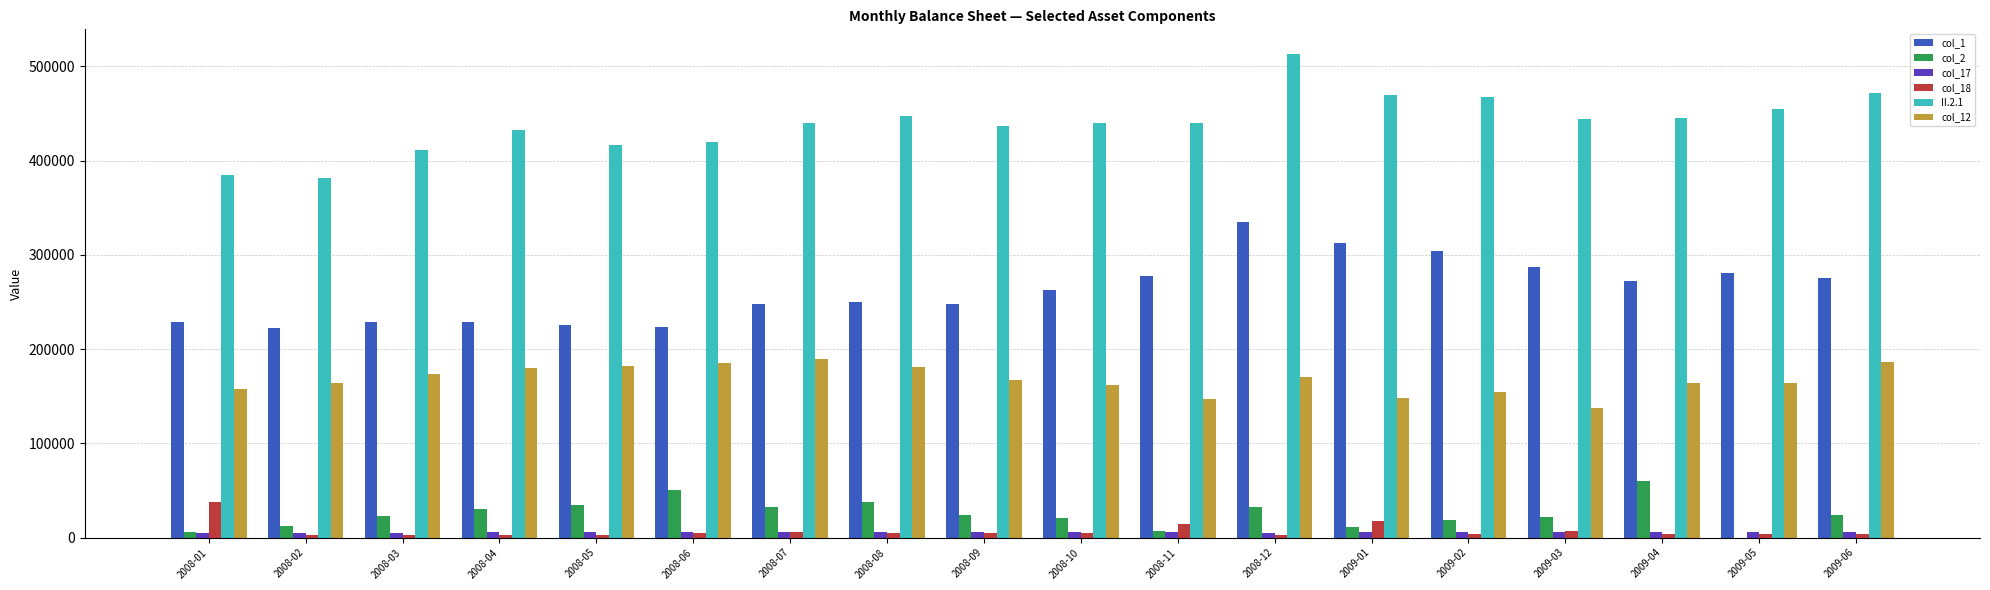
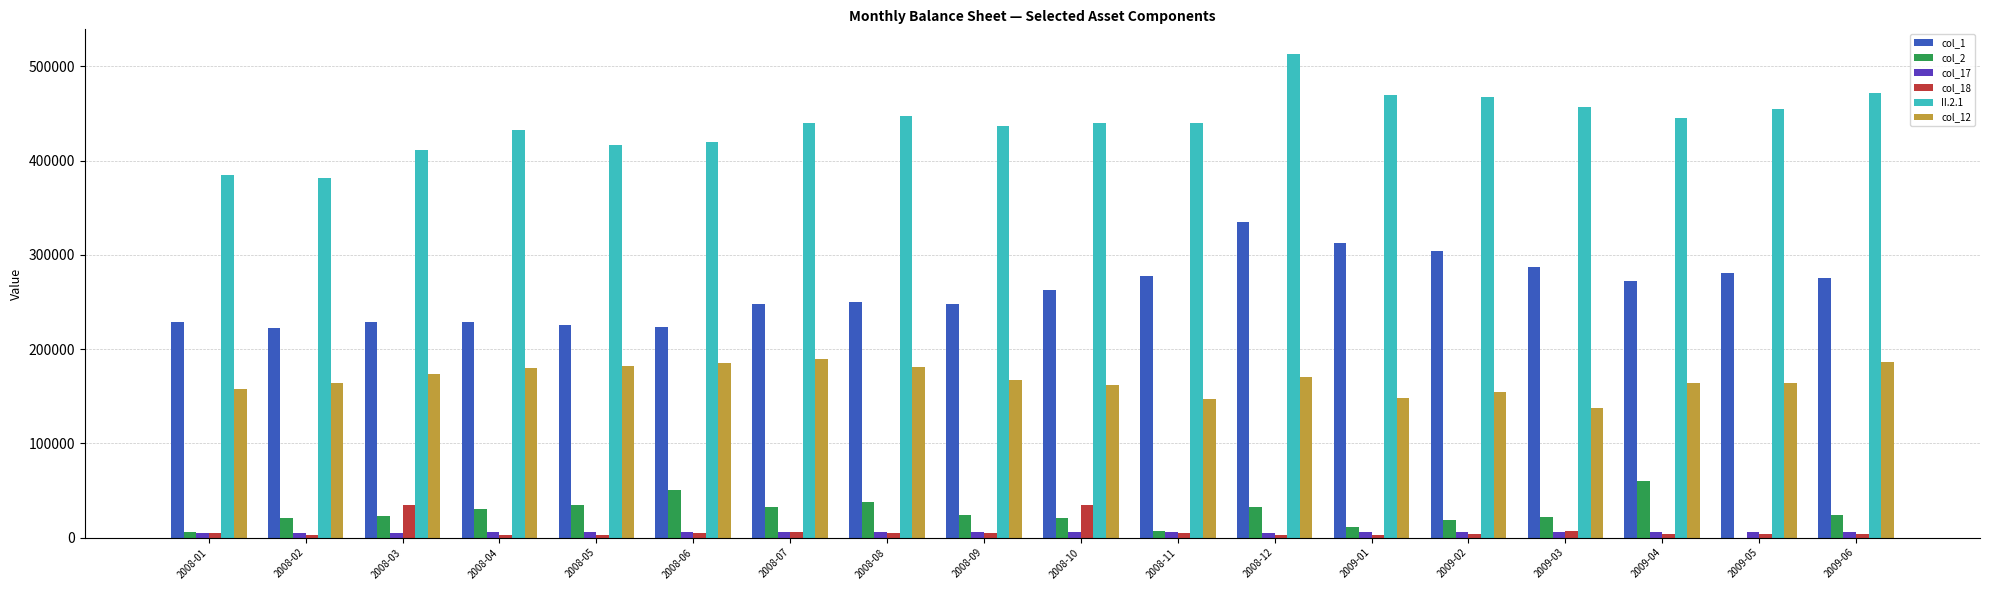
  {
    "col_2": {
      "2008-01": 10000,
-     "2008-02": 10000,
+     "2008-02": 20000,
      "2008-03": 20000,
      "2008-04": 30000,
      "2008-05": 30000,
      "2008-06": 50000,
      "2008-07": 30000,
      "2008-08": 40000,
      "2008-09": 20000,
      "2008-10": 20000,
      "2008-11": 10000,
      "2008-12": 30000,
      "2009-01": 10000,
      "2009-02": 20000,
      "2009-03": 20000,
      "2009-04": 60000,
      "2009-05": 0,
      "2009-06": 20000
    },
    "col_18": {
-     "2008-01": 40000,
+     "2008-01": 0,
      "2008-02": 0,
-     "2008-03": 0,
+     "2008-03": 30000,
      "2008-04": 0,
      "2008-05": 0,
      "2008-06": 0,
      "2008-07": 10000,
      "2008-08": 0,
      "2008-09": 0,
-     "2008-10": 0,
-     "2008-11": 10000,
+     "2008-10": 30000,
+     "2008-11": 0,
      "2008-12": 0,
-     "2009-01": 20000,
+     "2009-01": 0,
      "2009-02": 0,
      "2009-03": 10000,
      "2009-04": 0,
      "2009-05": 0,
      "2009-06": 0
    },
    "II.2.1": {
      "2008-01": 380000,
      "2008-02": 380000,
      "2008-03": 410000,
      "2008-04": 430000,
      "2008-05": 420000,
      "2008-06": 420000,
      "2008-07": 440000,
      "2008-08": 450000,
      "2008-09": 440000,
      "2008-10": 440000,
      "2008-11": 440000,
      "2008-12": 510000,
      "2009-01": 470000,
      "2009-02": 470000,
-     "2009-03": 440000,
+     "2009-03": 460000,
      "2009-04": 450000,
      "2009-05": 450000,
      "2009-06": 470000
    },
    "col_12": {
      "2008-01": 160000,
      "2008-02": 160000,
      "2008-03": 170000,
      "2008-04": 180000,
      "2008-05": 180000,
      "2008-06": 190000,
      "2008-07": 190000,
      "2008-08": 180000,
      "2008-09": 170000,
      "2008-10": 160000,
      "2008-11": 150000,
      "2008-12": 170000,
      "2009-01": 150000,
      "2009-02": 150000,
      "2009-03": 140000,
      "2009-04": 160000,
      "2009-05": 160000,
      "2009-06": 190000
    }
  }
